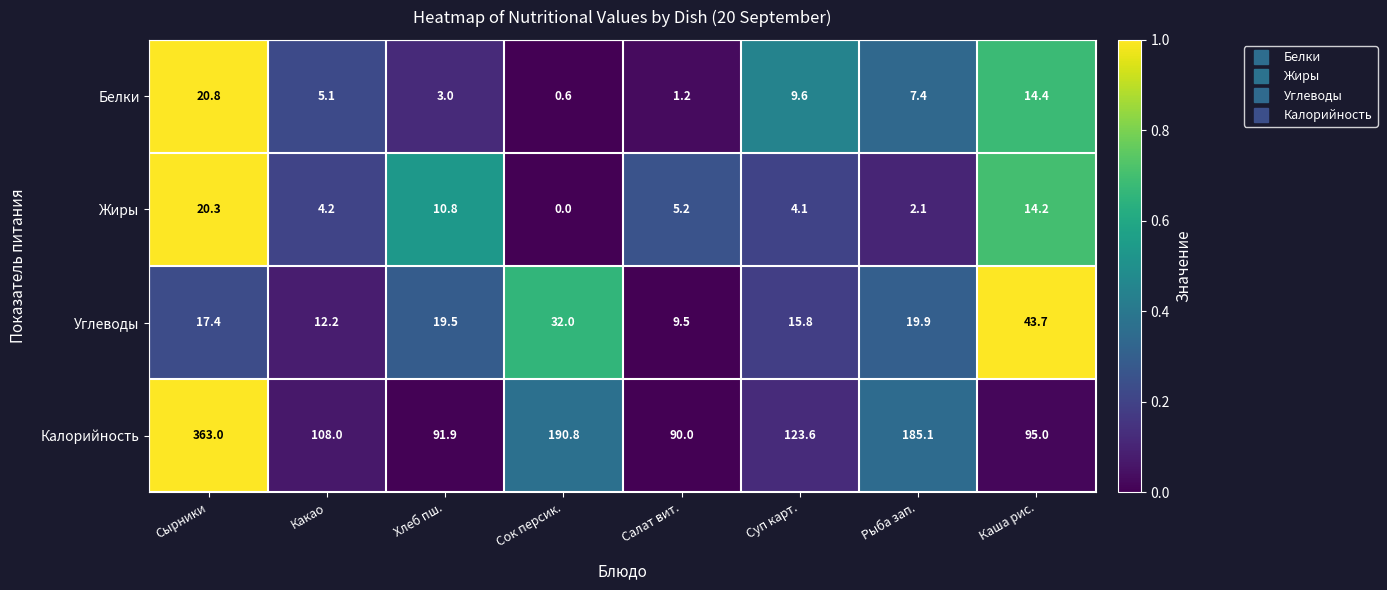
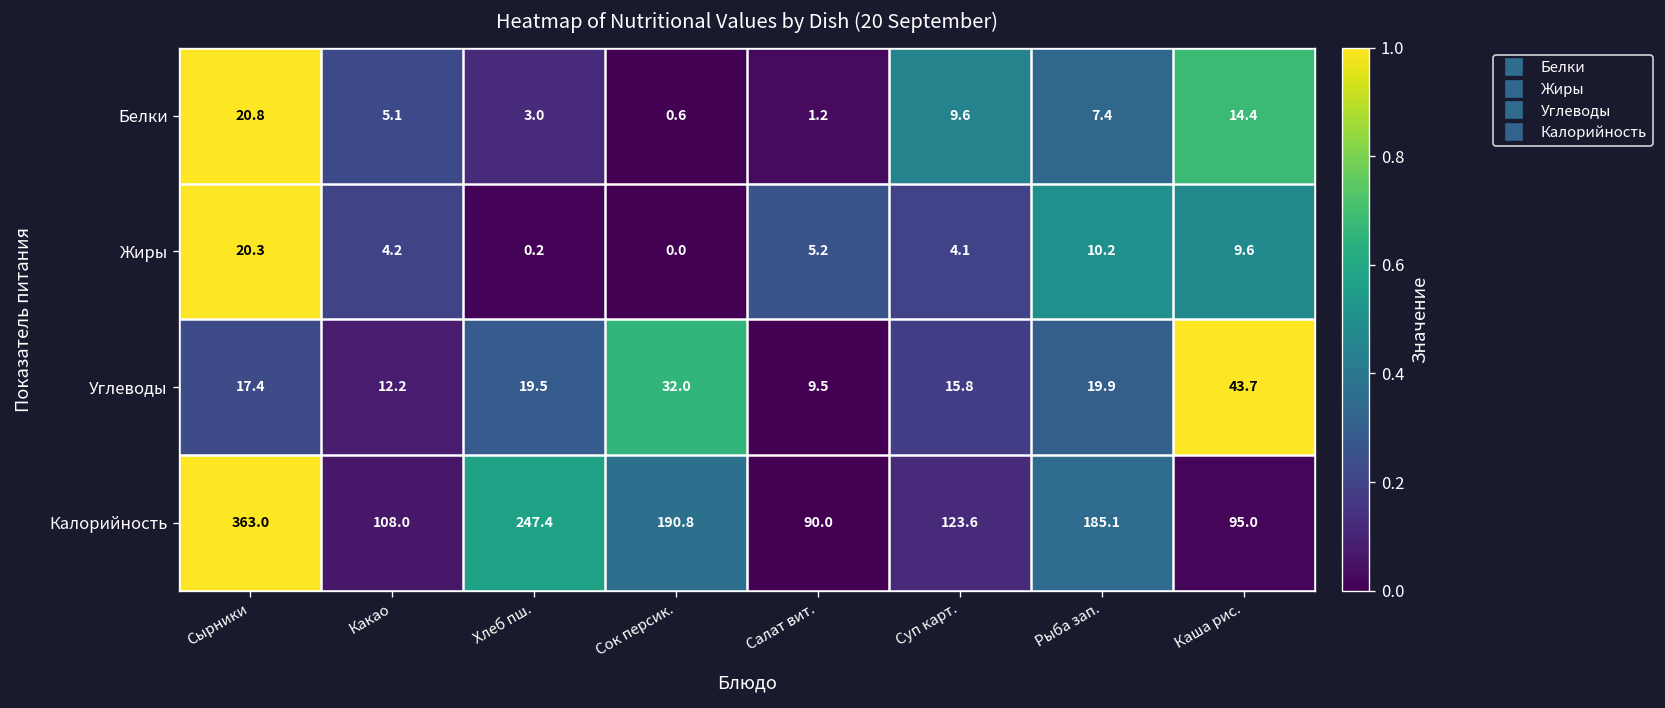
  {
    "Белки": {
      "Сырники": 20.8,
      "Какао": 5.1,
      "Хлеб пш.": 3.0,
      "Сок персик.": 0.6,
      "Салат вит.": 1.2,
      "Суп карт.": 9.6,
      "Рыба зап.": 7.4,
      "Каша рис.": 14.4
    },
    "Жиры": {
      "Сырники": 20.3,
      "Какао": 4.2,
-     "Хлеб пш.": 10.8,
+     "Хлеб пш.": 0.2,
      "Сок персик.": 0.0,
      "Салат вит.": 5.2,
      "Суп карт.": 4.1,
-     "Рыба зап.": 2.1,
-     "Каша рис.": 14.2
+     "Рыба зап.": 10.2,
+     "Каша рис.": 9.6
    },
    "Углеводы": {
      "Сырники": 17.4,
      "Какао": 12.2,
      "Хлеб пш.": 19.5,
      "Сок персик.": 32.0,
      "Салат вит.": 9.5,
      "Суп карт.": 15.8,
      "Рыба зап.": 19.9,
      "Каша рис.": 43.7
    },
    "Калорийность": {
      "Сырники": 363.0,
      "Какао": 108.0,
-     "Хлеб пш.": 91.9,
+     "Хлеб пш.": 247.4,
      "Сок персик.": 190.8,
      "Салат вит.": 90.0,
      "Суп карт.": 123.6,
      "Рыба зап.": 185.1,
      "Каша рис.": 95.0
    }
  }
